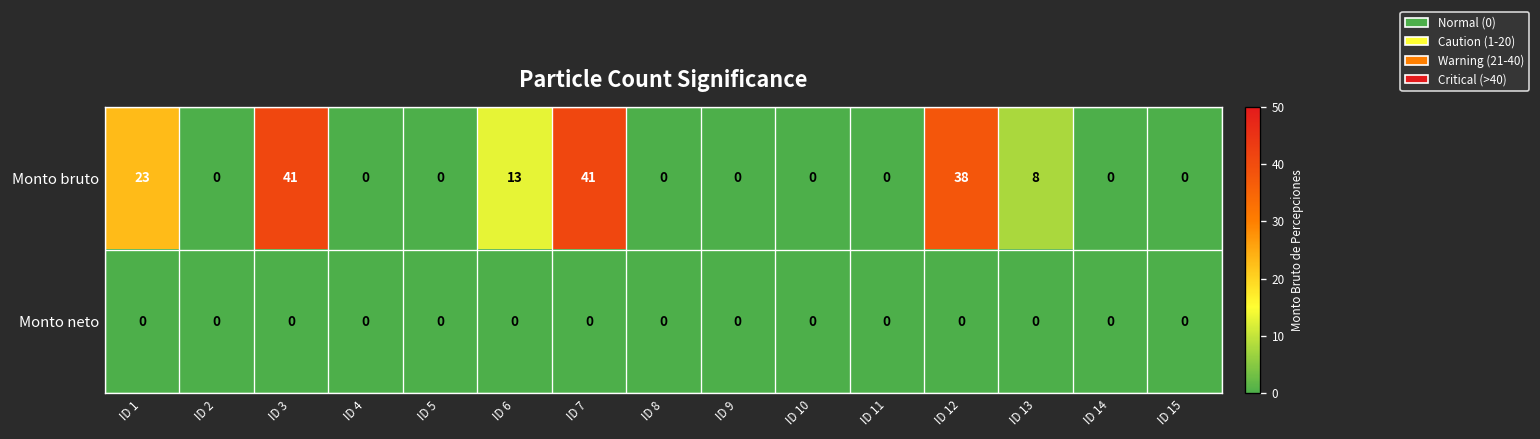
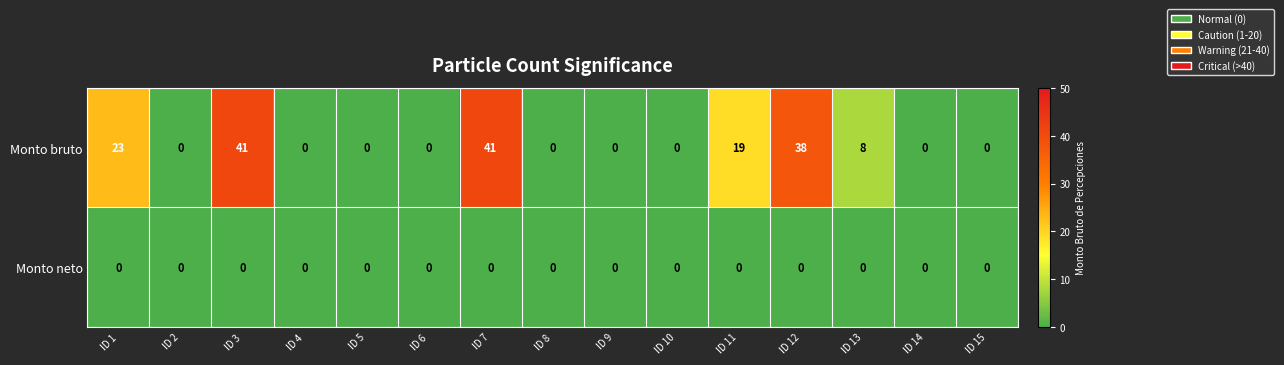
  {
    "Monto bruto": {
      "ID 1": 23,
      "ID 2": 0,
      "ID 3": 41,
      "ID 4": 0,
      "ID 5": 0,
-     "ID 6": 13,
+     "ID 6": 0,
      "ID 7": 41,
      "ID 8": 0,
      "ID 9": 0,
      "ID 10": 0,
-     "ID 11": 0,
+     "ID 11": 19,
      "ID 12": 38,
      "ID 13": 8,
      "ID 14": 0,
      "ID 15": 0
    },
    "Monto neto": {
      "ID 1": 0,
      "ID 2": 0,
      "ID 3": 0,
      "ID 4": 0,
      "ID 5": 0,
      "ID 6": 0,
      "ID 7": 0,
      "ID 8": 0,
      "ID 9": 0,
      "ID 10": 0,
      "ID 11": 0,
      "ID 12": 0,
      "ID 13": 0,
      "ID 14": 0,
      "ID 15": 0
    }
  }
